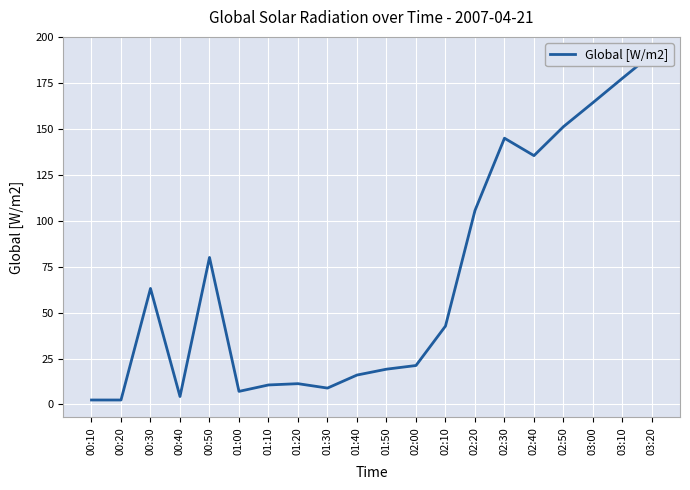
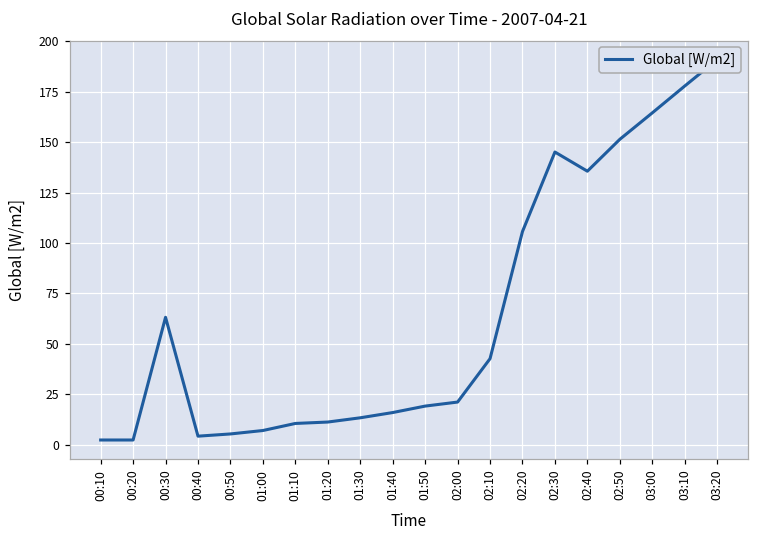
  {
    "00:10": 2,
    "00:20": 2,
    "00:30": 63,
    "00:40": 4,
-   "00:50": 80,
+   "00:50": 5,
    "01:00": 7,
    "01:10": 11,
    "01:20": 11,
-   "01:30": 9,
+   "01:30": 13,
    "01:40": 16,
    "01:50": 19,
    "02:00": 21,
    "02:10": 43,
    "02:20": 106,
    "02:30": 145,
    "02:40": 136,
    "02:50": 151,
    "03:00": 165,
    "03:10": 178
  }
